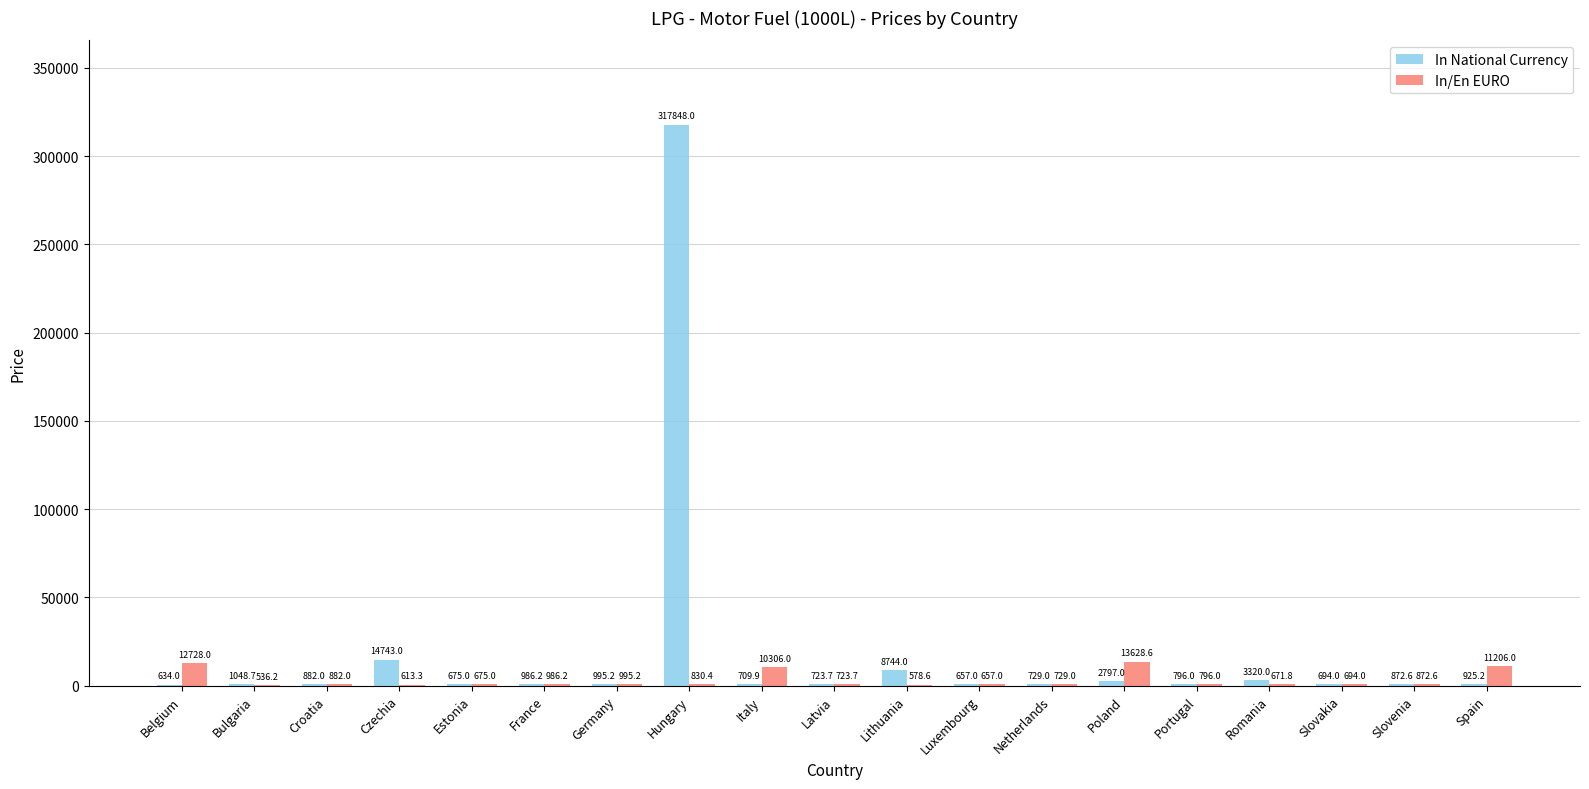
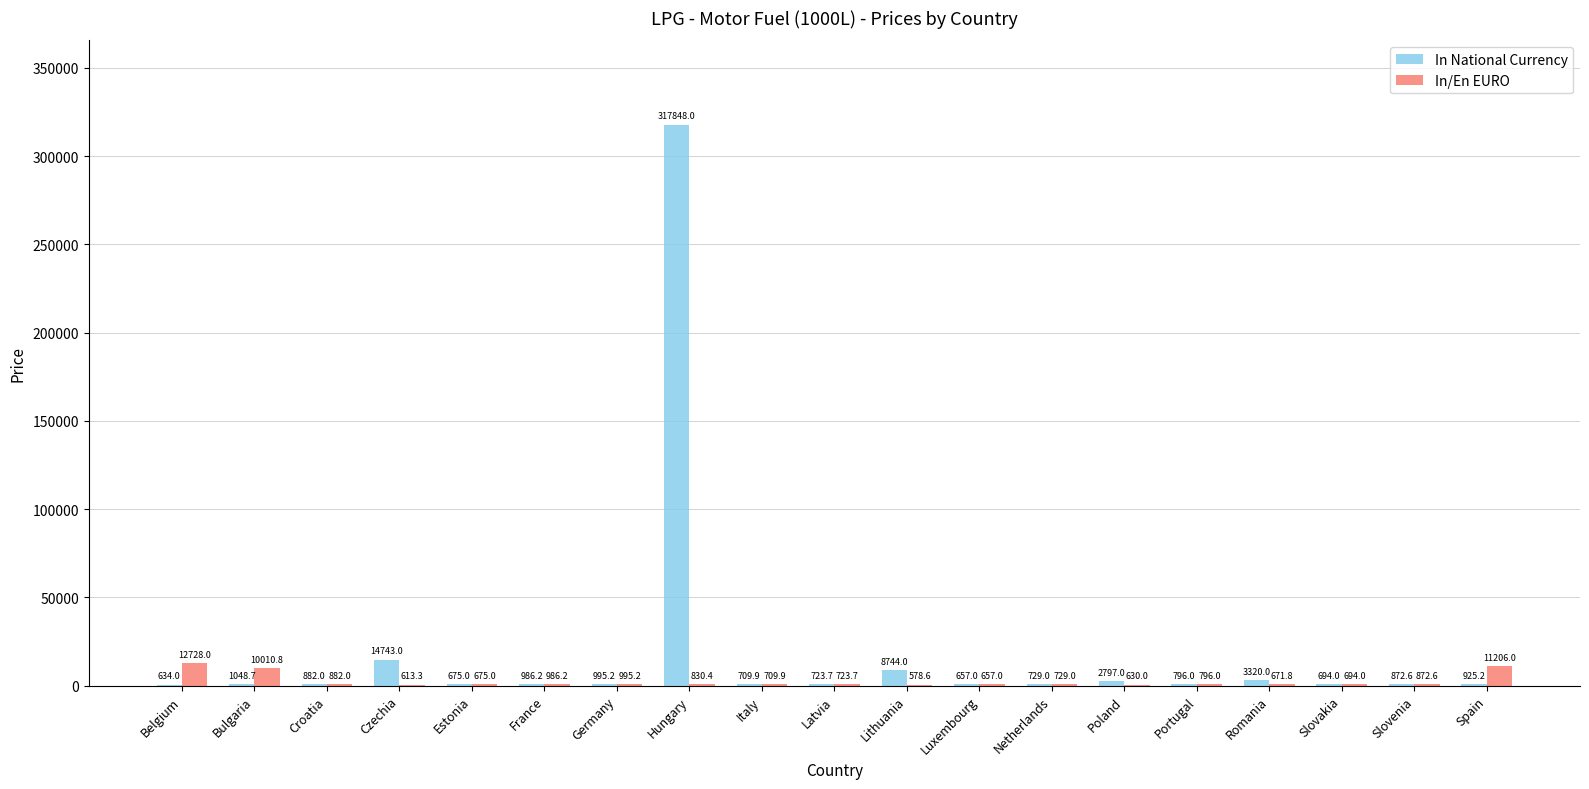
  {
    "In National Currency": {
      "Belgium": 634.0,
      "Bulgaria": 1048.7,
      "Croatia": 882.0,
      "Czechia": 14743.0,
      "Estonia": 675.0,
      "France": 986.2,
      "Germany": 995.2,
      "Hungary": 317848.0,
      "Italy": 709.9,
      "Latvia": 723.7,
      "Lithuania": 8744.0,
      "Luxembourg": 657.0,
      "Netherlands": 729.0,
      "Poland": 2797.0,
      "Portugal": 796.0,
      "Romania": 3320.0,
      "Slovakia": 694.0,
      "Slovenia": 872.6,
      "Spain": 925.2
    },
    "In/En EURO": {
      "Belgium": 12728.0,
-     "Bulgaria": 536.2,
+     "Bulgaria": 10010.8,
      "Croatia": 882.0,
      "Czechia": 613.3,
      "Estonia": 675.0,
      "France": 986.2,
      "Germany": 995.2,
      "Hungary": 830.4,
-     "Italy": 10306.0,
+     "Italy": 709.9,
      "Latvia": 723.7,
      "Lithuania": 578.6,
      "Luxembourg": 657.0,
      "Netherlands": 729.0,
-     "Poland": 13628.6,
+     "Poland": 630.0,
      "Portugal": 796.0,
      "Romania": 671.8,
      "Slovakia": 694.0,
      "Slovenia": 872.6,
      "Spain": 11206.0
    }
  }
